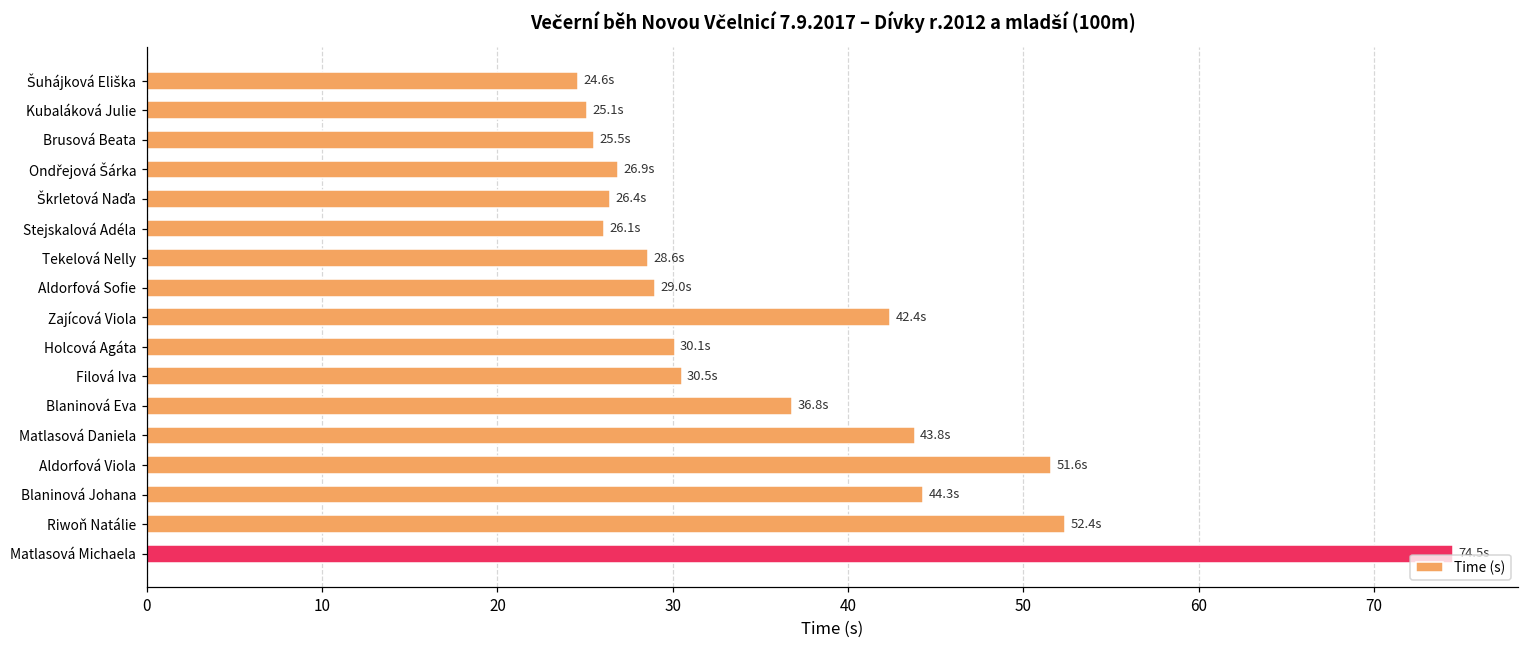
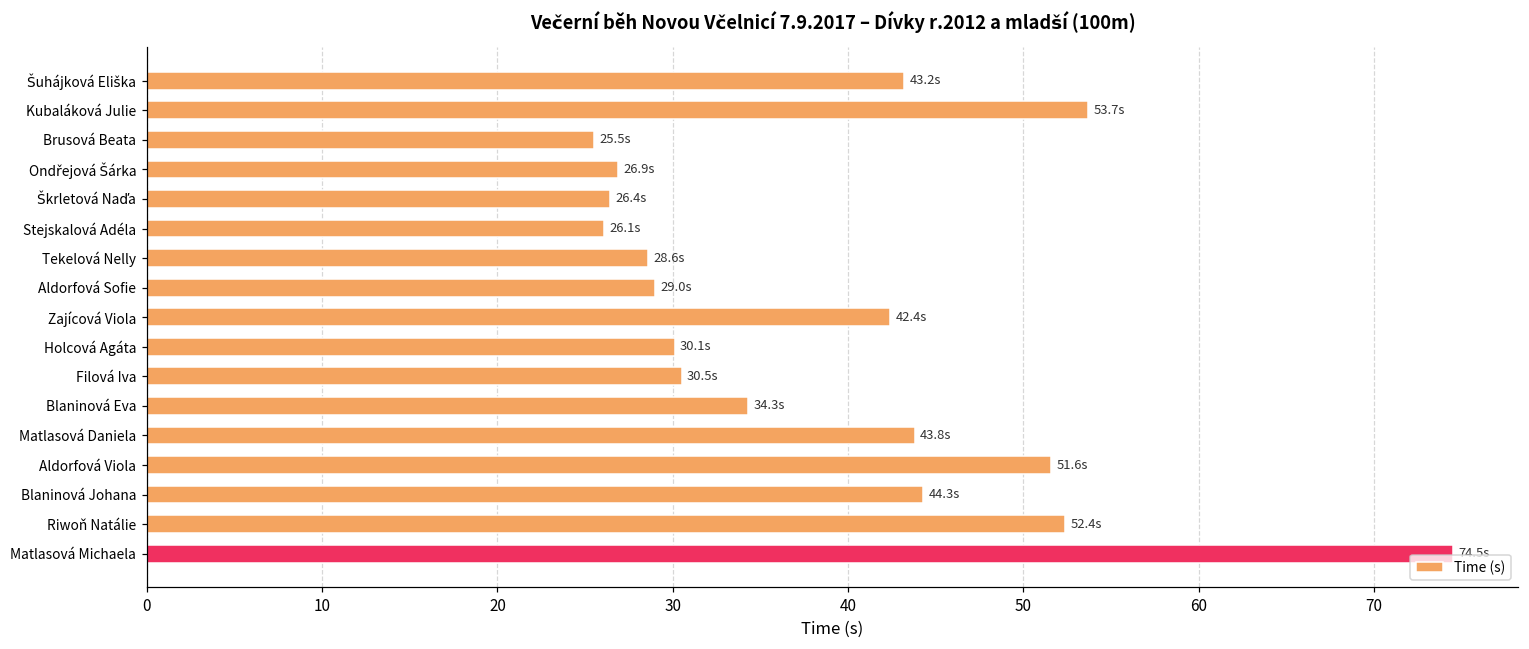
  {
-   "Šuhájková Eliška": "24.6s",
-   "Kubaláková Julie": "25.1s",
+   "Šuhájková Eliška": "43.2s",
+   "Kubaláková Julie": "53.7s",
    "Brusová Beata": "25.5s",
    "Ondřejová Šárka": "26.9s",
    "Škrletová Naďa": "26.4s",
    "Stejskalová Adéla": "26.1s",
    "Tekelová Nelly": "28.6s",
    "Aldorfová Sofie": "29.0s",
    "Zajícová Viola": "42.4s",
    "Holcová Agáta": "30.1s",
    "Filová Iva": "30.5s",
-   "Blaninová Eva": "36.8s",
+   "Blaninová Eva": "34.3s",
    "Matlasová Daniela": "43.8s",
    "Aldorfová Viola": "51.6s",
    "Blaninová Johana": "44.3s",
    "Riwoň Natálie": "52.4s"
  }
